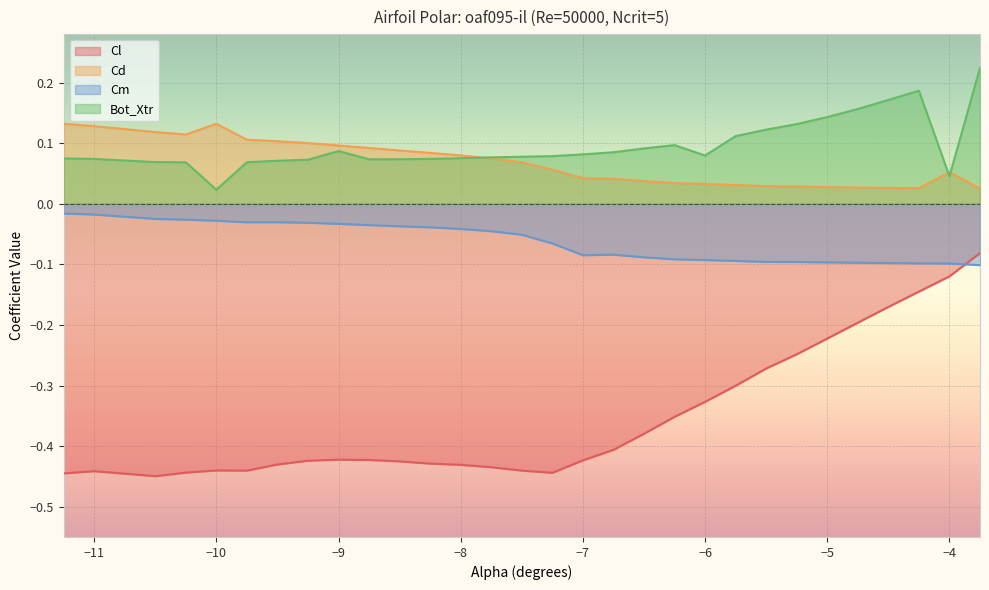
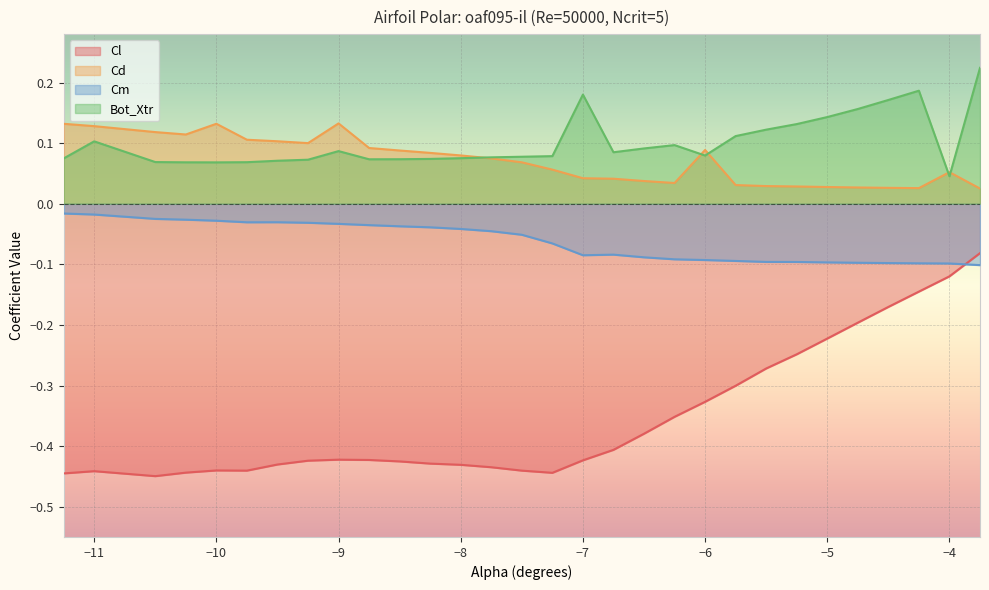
  {
    "Cd": {
      "−11": 0.13,
      "−10": 0.13,
-     "−9": 0.10,
+     "−9": 0.13,
      "−8": 0.08,
      "−7": 0.04,
-     "−6": 0.03,
+     "−6": 0.09,
      "−5": 0.03,
      "−4": 0.05
    },
    "Bot_Xtr": {
-     "−11": 0.07,
-     "−10": 0.02,
+     "−11": 0.10,
+     "−10": 0.07,
      "−9": 0.09,
      "−8": 0.08,
-     "−7": 0.08,
+     "−7": 0.18,
      "−6": 0.08,
      "−5": 0.14,
      "−4": 0.05
    }
  }
